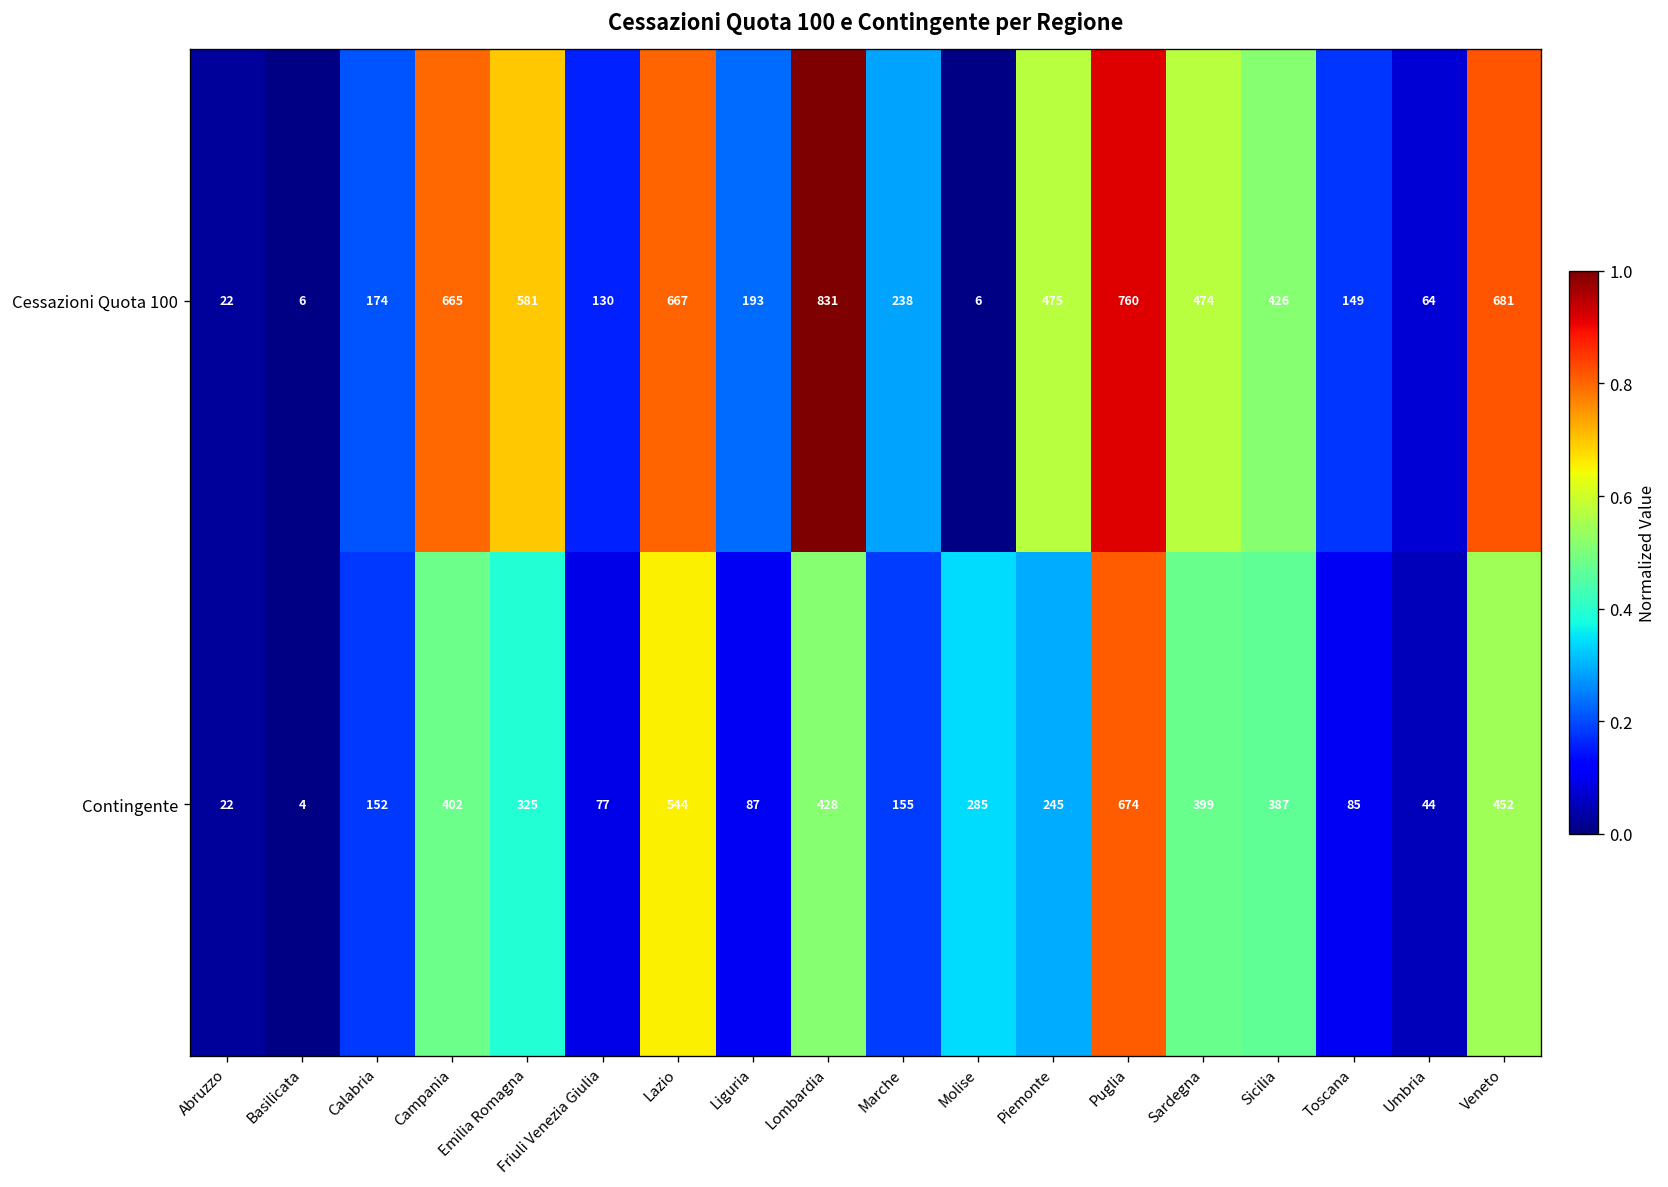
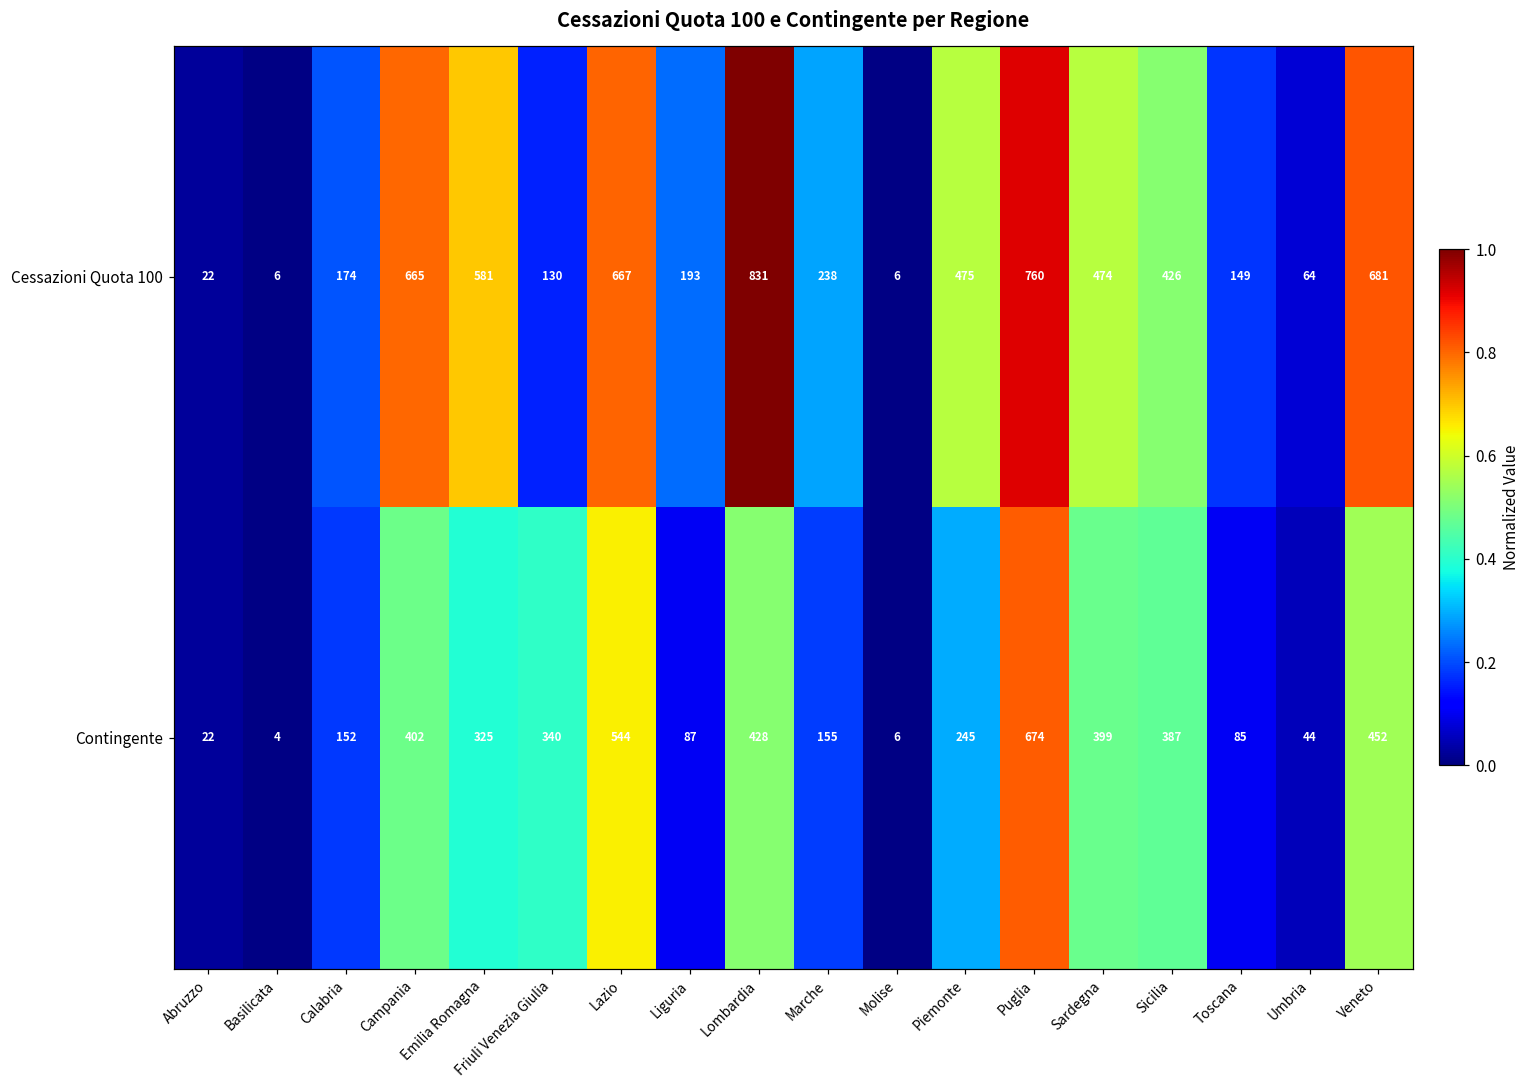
  {
    "Cessazioni Quota 100": {
      "Abruzzo": 22,
      "Basilicata": 6,
      "Calabria": 174,
      "Campania": 665,
      "Emilia Romagna": 581,
      "Friuli Venezia Giulia": 130,
      "Lazio": 667,
      "Liguria": 193,
      "Lombardia": 831,
      "Marche": 238,
      "Molise": 6,
      "Piemonte": 475,
      "Puglia": 760,
      "Sardegna": 474,
      "Sicilia": 426,
      "Toscana": 149,
      "Umbria": 64,
      "Veneto": 681
    },
    "Contingente": {
      "Abruzzo": 22,
      "Basilicata": 4,
      "Calabria": 152,
      "Campania": 402,
      "Emilia Romagna": 325,
-     "Friuli Venezia Giulia": 77,
+     "Friuli Venezia Giulia": 340,
      "Lazio": 544,
      "Liguria": 87,
      "Lombardia": 428,
      "Marche": 155,
-     "Molise": 285,
+     "Molise": 6,
      "Piemonte": 245,
      "Puglia": 674,
      "Sardegna": 399,
      "Sicilia": 387,
      "Toscana": 85,
      "Umbria": 44,
      "Veneto": 452
    }
  }
